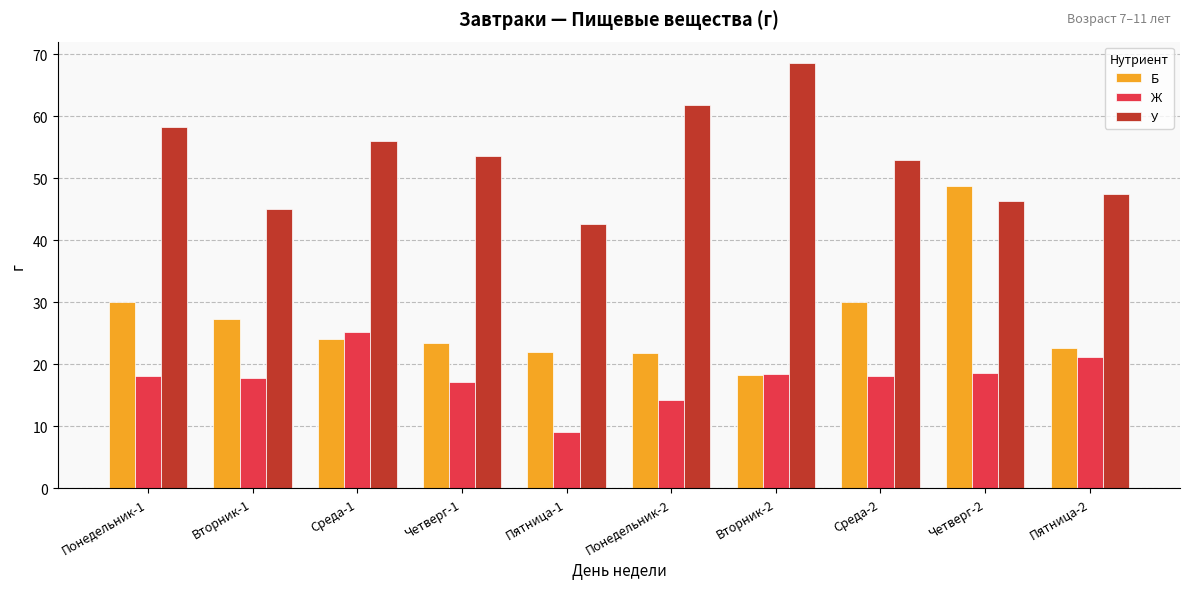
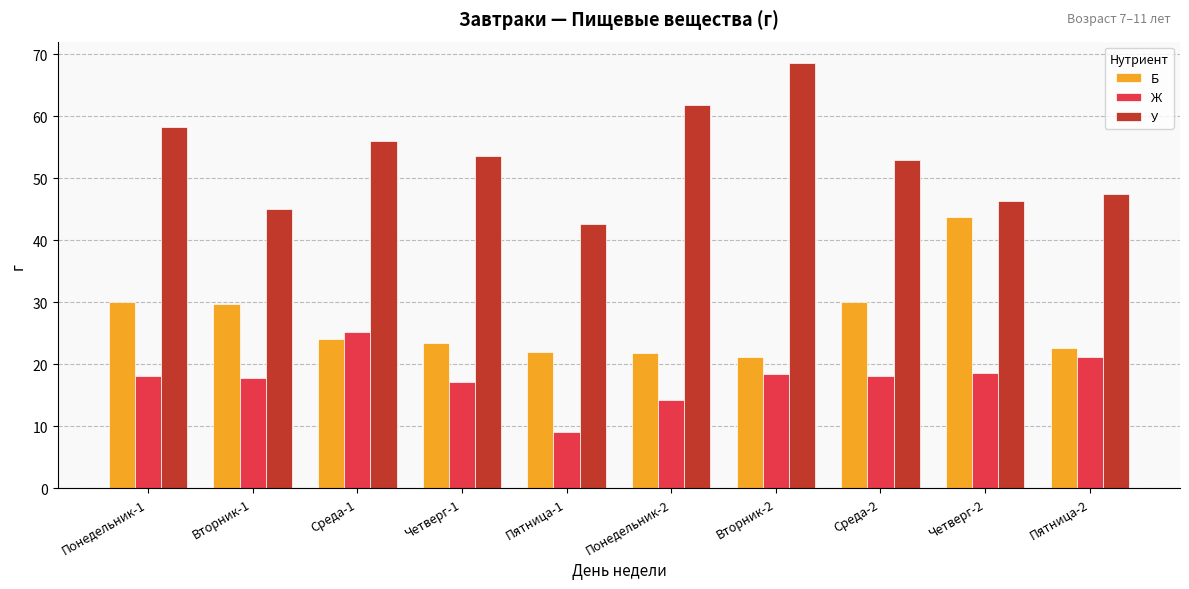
  {
    "Б": {
      "Понедельник-1": 30,
-     "Вторник-1": 27,
+     "Вторник-1": 30,
      "Среда-1": 24,
      "Четверг-1": 23,
      "Пятница-1": 22,
      "Понедельник-2": 22,
-     "Вторник-2": 18,
+     "Вторник-2": 21,
      "Среда-2": 30,
-     "Четверг-2": 49,
+     "Четверг-2": 44,
      "Пятница-2": 23
    }
  }
